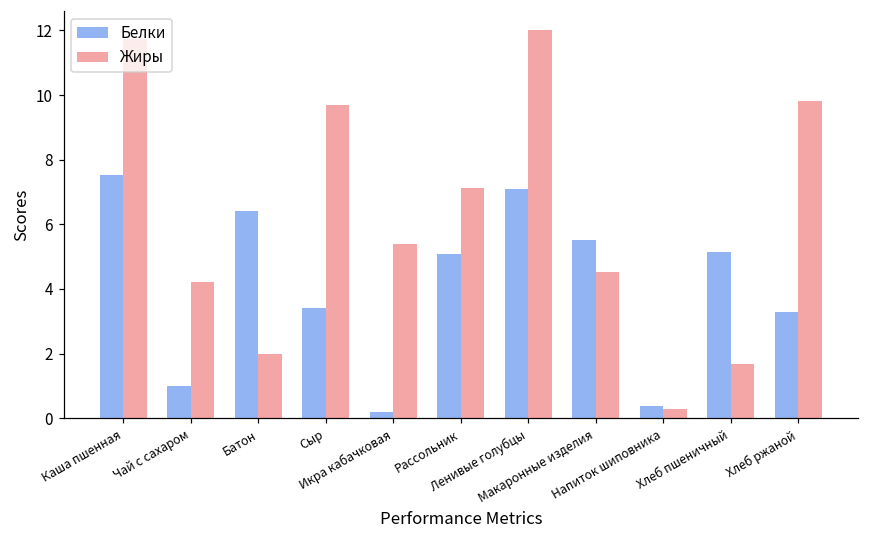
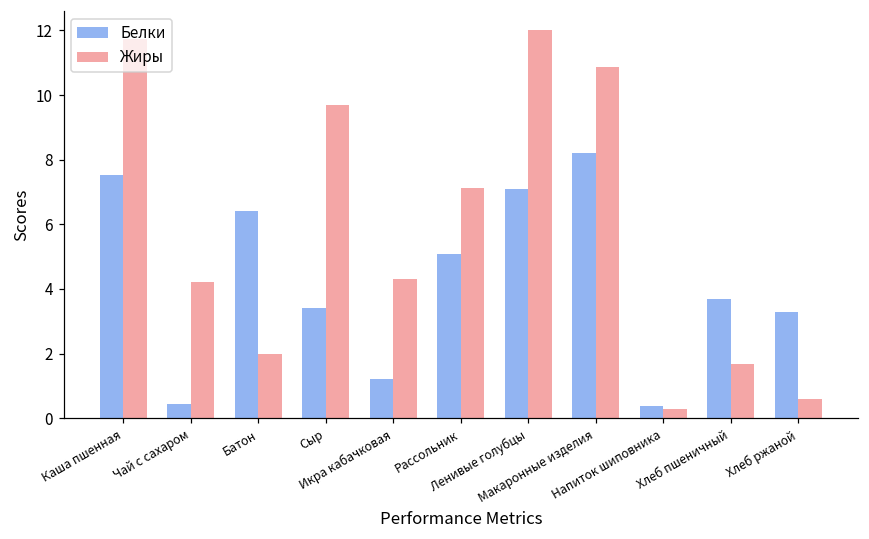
  {
    "Белки": {
      "Каша пшенная": 7.5,
-     "Чай с сахаром": 1.0,
+     "Чай с сахаром": 0.4,
      "Батон": 6.4,
      "Сыр": 3.4,
-     "Икра кабачковая": 0.2,
+     "Икра кабачковая": 1.2,
      "Рассольник": 5.1,
      "Ленивые голубцы": 7.1,
-     "Макаронные изделия": 5.5,
+     "Макаронные изделия": 8.2,
      "Напиток шиповника": 0.4,
-     "Хлеб пшеничный": 5.1,
+     "Хлеб пшеничный": 3.7,
      "Хлеб ржаной": 3.3
    },
    "Жиры": {
      "Чай с сахаром": 4.2,
      "Батон": 2.0,
      "Сыр": 9.7,
-     "Икра кабачковая": 5.4,
+     "Икра кабачковая": 4.3,
      "Рассольник": 7.1,
      "Ленивые голубцы": 12.0,
-     "Макаронные изделия": 4.5,
+     "Макаронные изделия": 10.9,
      "Напиток шиповника": 0.3,
      "Хлеб пшеничный": 1.7,
-     "Хлеб ржаной": 9.8
+     "Хлеб ржаной": 0.6
    }
  }
